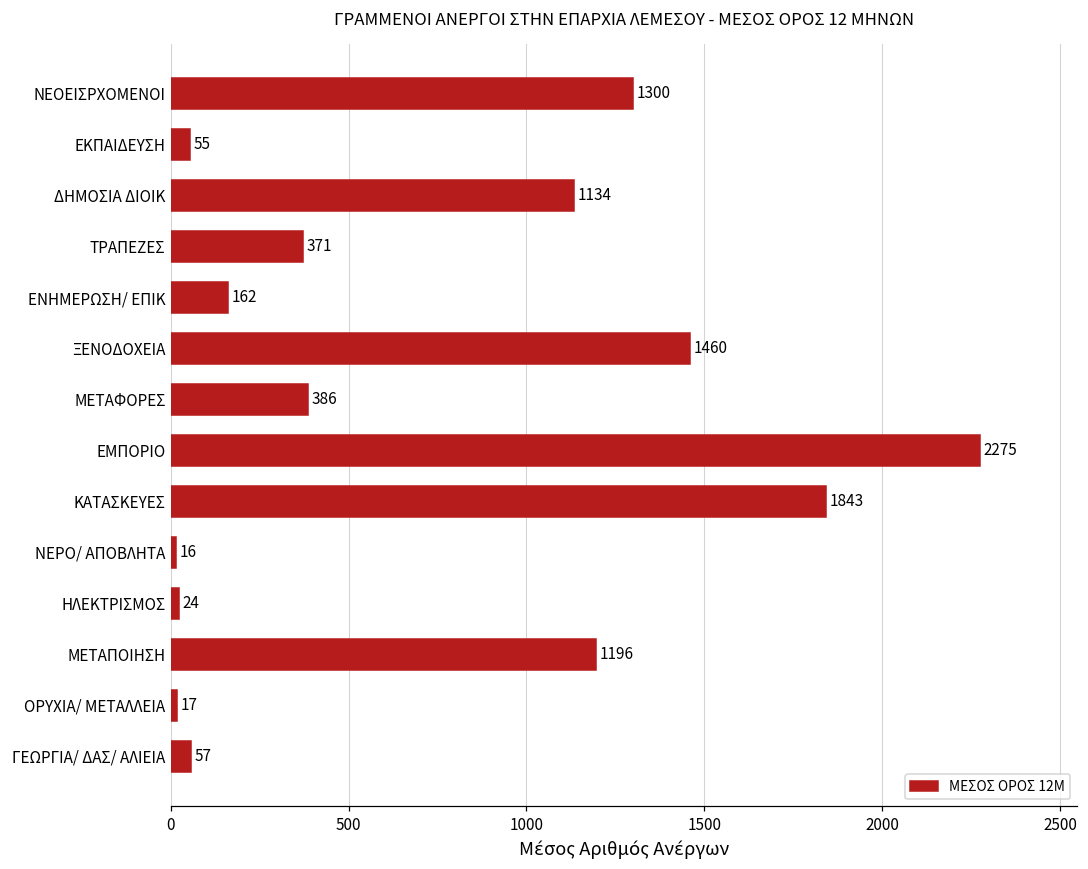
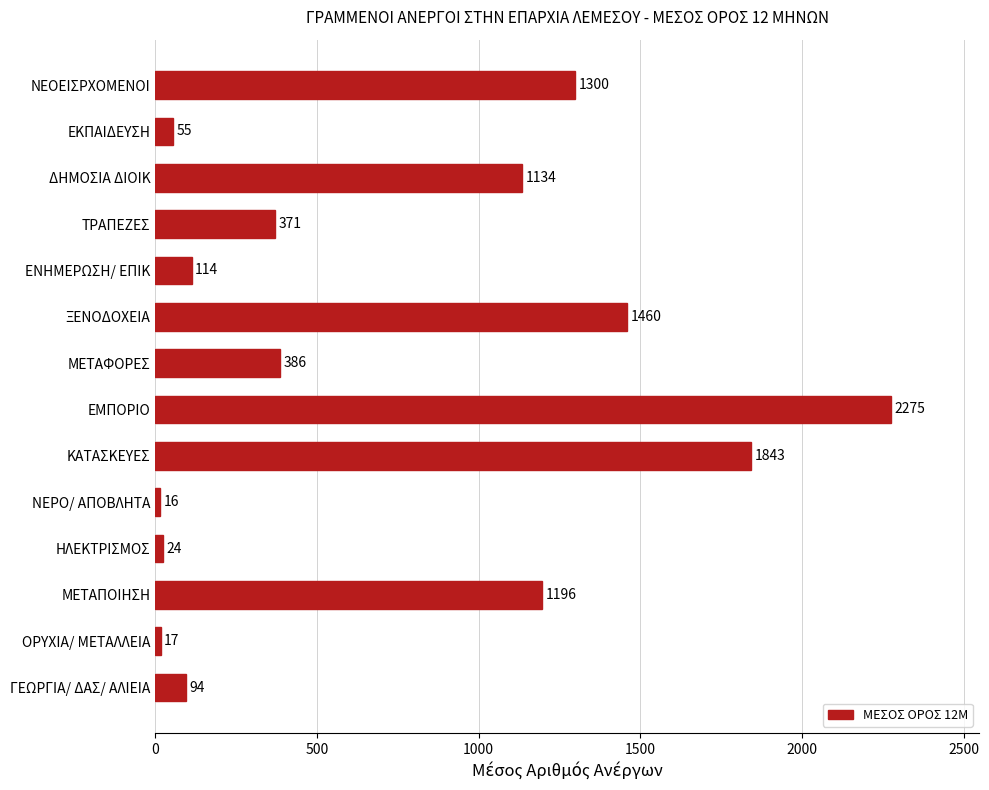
  {
    "ΝΕΟΕΙΣΡΧΟΜΕΝΟΙ": 1300,
    "ΕΚΠΑΙΔΕΥΣΗ": 55,
    "ΔΗΜΟΣΙΑ ΔΙΟΙΚ": 1134,
    "ΤΡΑΠΕΖΕΣ": 371,
-   "ΕΝΗΜΕΡΩΣΗ/ ΕΠΙΚ": 162,
+   "ΕΝΗΜΕΡΩΣΗ/ ΕΠΙΚ": 114,
    "ΞΕΝΟΔΟΧΕΙΑ": 1460,
    "ΜΕΤΑΦΟΡΕΣ": 386,
    "ΕΜΠΟΡΙΟ": 2275,
    "ΚΑΤΑΣΚΕΥΕΣ": 1843,
    "ΝΕΡΟ/ ΑΠΟΒΛΗΤΑ": 16,
    "ΗΛΕΚΤΡΙΣΜΟΣ": 24,
    "ΜΕΤΑΠΟΙΗΣΗ": 1196,
    "ΟΡΥΧΙΑ/ ΜΕΤΑΛΛΕΙΑ": 17,
-   "ΓΕΩΡΓΙΑ/ ΔΑΣ/ ΑΛΙΕΙΑ": 57
+   "ΓΕΩΡΓΙΑ/ ΔΑΣ/ ΑΛΙΕΙΑ": 94
  }
